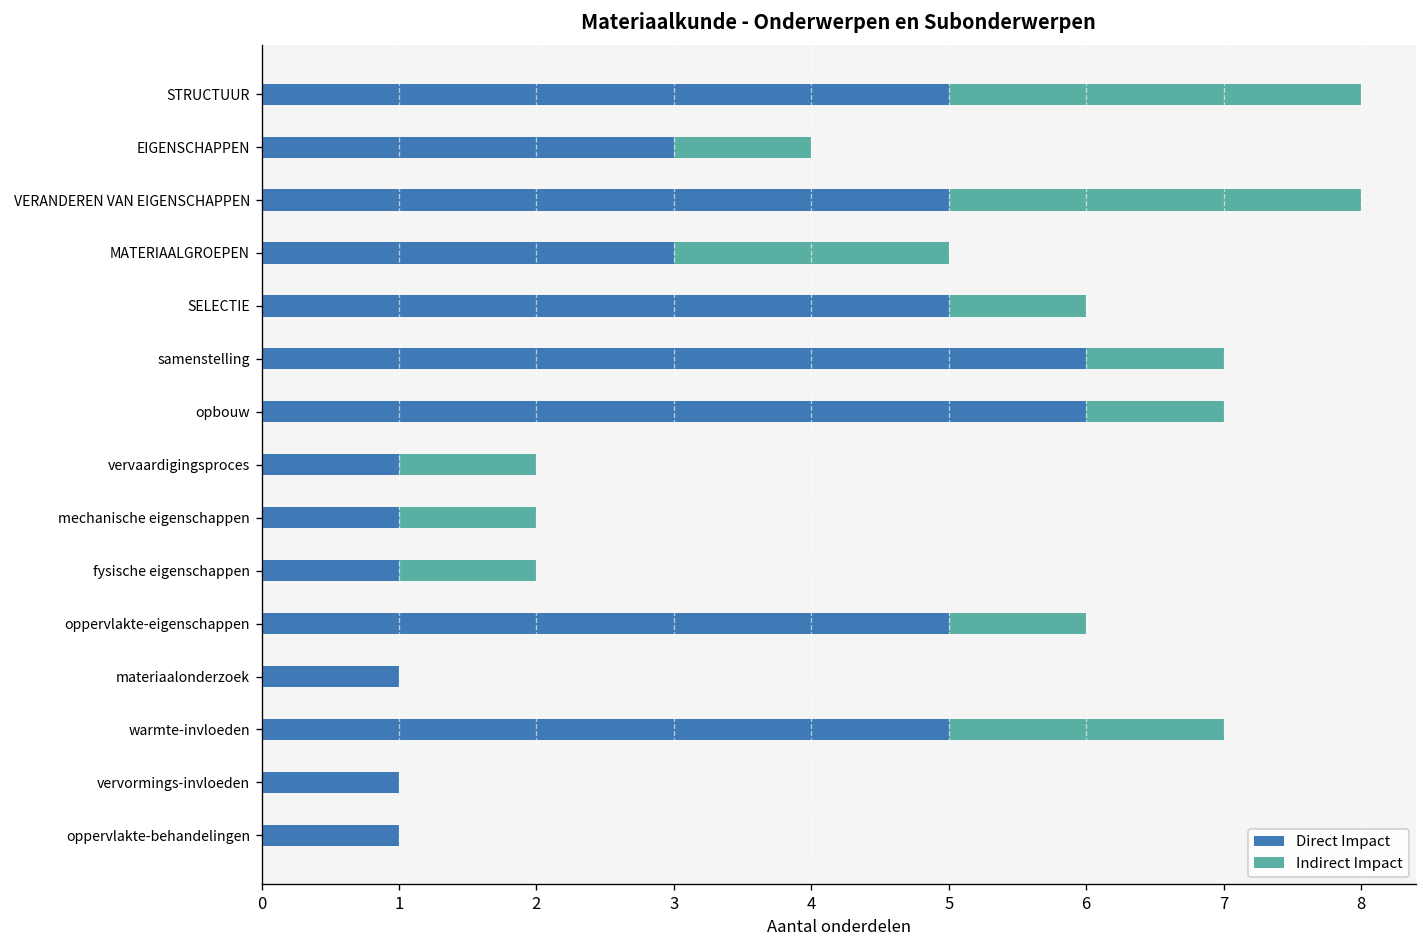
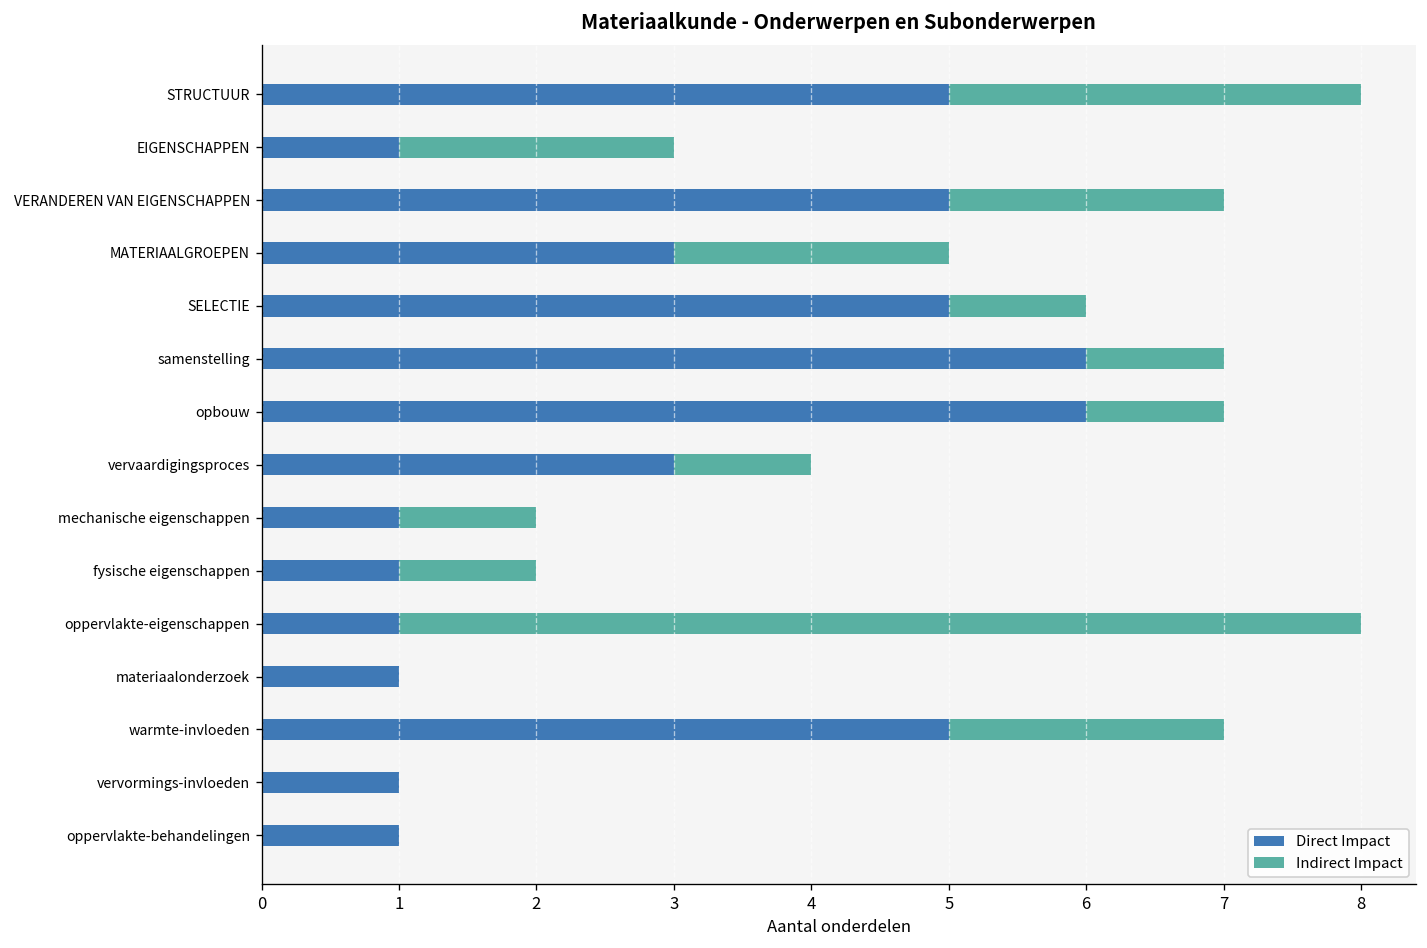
  {
    "Direct Impact": {
      "STRUCTUUR": 5,
-     "EIGENSCHAPPEN": 3,
+     "EIGENSCHAPPEN": 1,
      "VERANDEREN VAN EIGENSCHAPPEN": 5,
      "MATERIAALGROEPEN": 3,
      "SELECTIE": 5,
      "samenstelling": 6,
      "opbouw": 6,
-     "vervaardigingsproces": 1,
+     "vervaardigingsproces": 3,
      "mechanische eigenschappen": 1,
      "fysische eigenschappen": 1,
-     "oppervlakte-eigenschappen": 5,
+     "oppervlakte-eigenschappen": 1,
      "materiaalonderzoek": 1,
      "warmte-invloeden": 5,
      "vervormings-invloeden": 1,
      "oppervlakte-behandelingen": 1
    },
    "Indirect Impact": {
      "STRUCTUUR": 3,
-     "EIGENSCHAPPEN": 1,
-     "VERANDEREN VAN EIGENSCHAPPEN": 3,
+     "EIGENSCHAPPEN": 2,
+     "VERANDEREN VAN EIGENSCHAPPEN": 2,
      "MATERIAALGROEPEN": 2,
      "SELECTIE": 1,
      "samenstelling": 1,
      "opbouw": 1,
      "vervaardigingsproces": 1,
      "mechanische eigenschappen": 1,
      "fysische eigenschappen": 1,
-     "oppervlakte-eigenschappen": 1,
+     "oppervlakte-eigenschappen": 7,
      "materiaalonderzoek": 0,
      "warmte-invloeden": 2,
      "vervormings-invloeden": 0,
      "oppervlakte-behandelingen": 0
    }
  }
